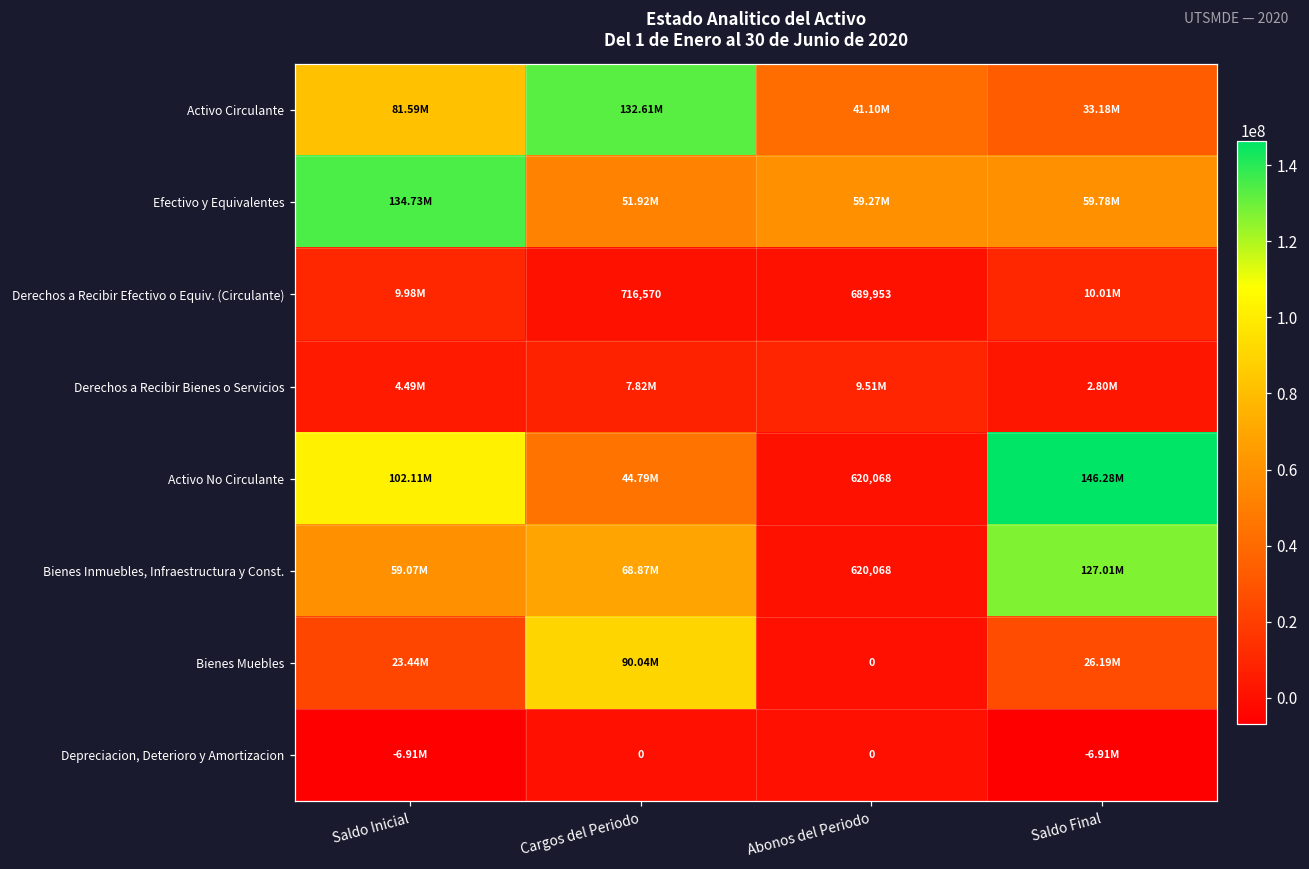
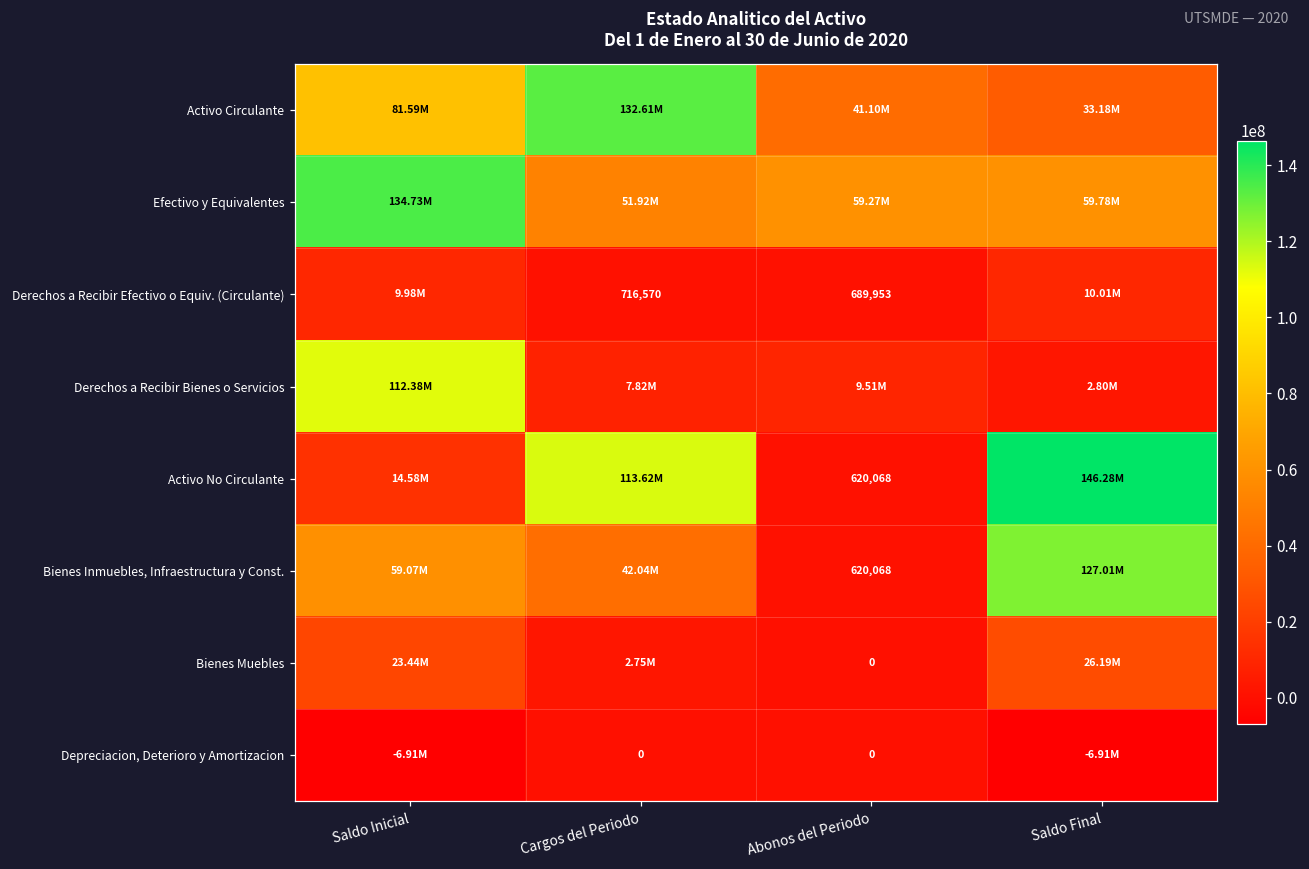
  {
    "Activo Circulante": {
      "Saldo Inicial": "81.59M",
      "Cargos del Periodo": "132.61M",
      "Abonos del Periodo": "41.10M",
      "Saldo Final": "33.18M"
    },
    "Efectivo y Equivalentes": {
      "Saldo Inicial": "134.73M",
      "Cargos del Periodo": "51.92M",
      "Abonos del Periodo": "59.27M",
      "Saldo Final": "59.78M"
    },
    "Derechos a Recibir Efectivo o Equiv. (Circulante)": {
      "Saldo Inicial": "9.98M",
      "Cargos del Periodo": "716,570",
      "Abonos del Periodo": "689,953",
      "Saldo Final": "10.01M"
    },
    "Derechos a Recibir Bienes o Servicios": {
-     "Saldo Inicial": "4.49M",
+     "Saldo Inicial": "112.38M",
      "Cargos del Periodo": "7.82M",
      "Abonos del Periodo": "9.51M",
      "Saldo Final": "2.80M"
    },
    "Activo No Circulante": {
-     "Saldo Inicial": "102.11M",
-     "Cargos del Periodo": "44.79M",
+     "Saldo Inicial": "14.58M",
+     "Cargos del Periodo": "113.62M",
      "Abonos del Periodo": "620,068",
      "Saldo Final": "146.28M"
    },
    "Bienes Inmuebles, Infraestructura y Const.": {
      "Saldo Inicial": "59.07M",
-     "Cargos del Periodo": "68.87M",
+     "Cargos del Periodo": "42.04M",
      "Abonos del Periodo": "620,068",
      "Saldo Final": "127.01M"
    },
    "Bienes Muebles": {
      "Saldo Inicial": "23.44M",
-     "Cargos del Periodo": "90.04M",
+     "Cargos del Periodo": "2.75M",
      "Abonos del Periodo": "0",
      "Saldo Final": "26.19M"
    },
    "Depreciacion, Deterioro y Amortizacion": {
      "Saldo Inicial": "-6.91M",
      "Cargos del Periodo": "0",
      "Abonos del Periodo": "0",
      "Saldo Final": "-6.91M"
    }
  }
